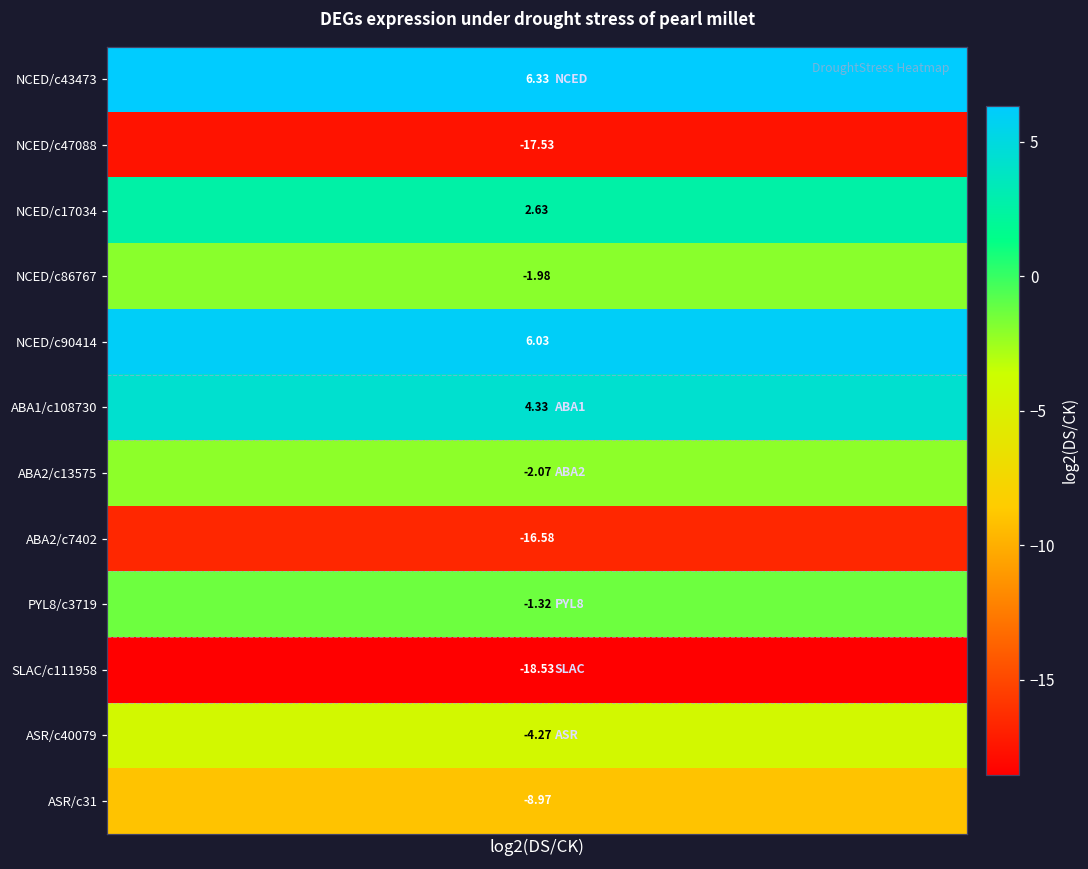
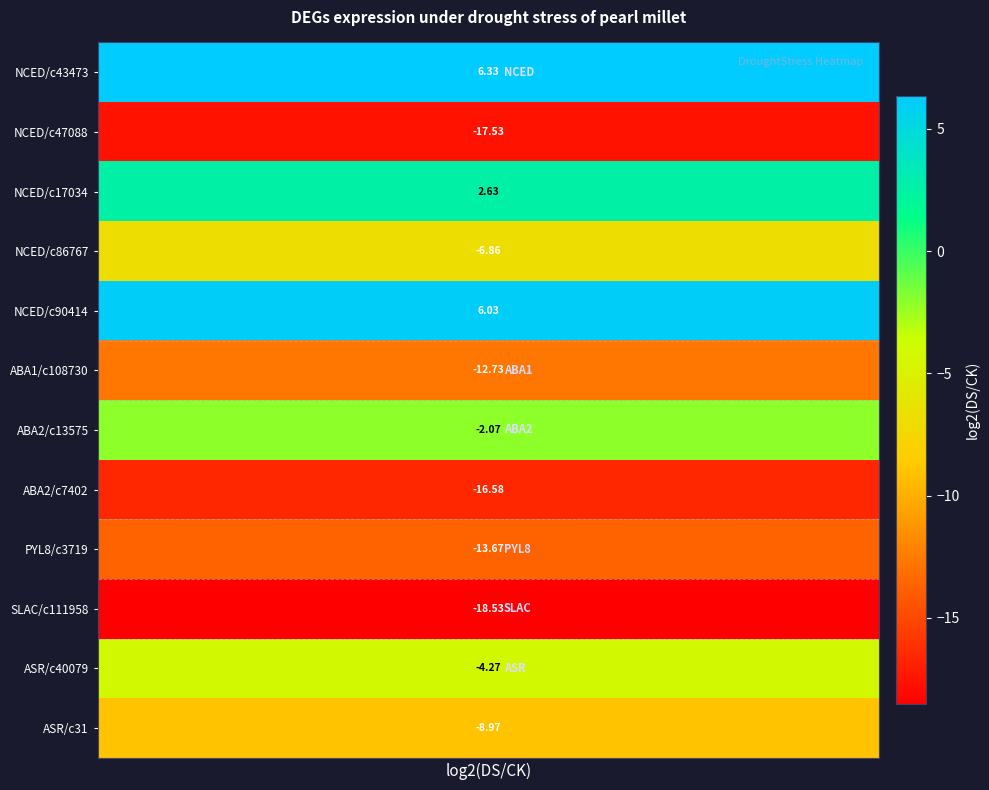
  {
    "NCED/c47088": {
      "log2(DS/CK)": -17.53
    },
    "NCED/c17034": {
      "log2(DS/CK)": 2.63
    },
    "NCED/c86767": {
-     "log2(DS/CK)": -1.98
+     "log2(DS/CK)": -6.86
    },
    "NCED/c90414": {
      "log2(DS/CK)": 6.03
    },
    "ABA1/c108730": {
-     "log2(DS/CK)": 4.33
+     "log2(DS/CK)": -12.73
    },
    "ABA2/c7402": {
      "log2(DS/CK)": -16.58
    },
    "PYL8/c3719": {
-     "log2(DS/CK)": -1.32
+     "log2(DS/CK)": -13.67
    },
    "ASR/c31": {
      "log2(DS/CK)": -8.97
    }
  }
